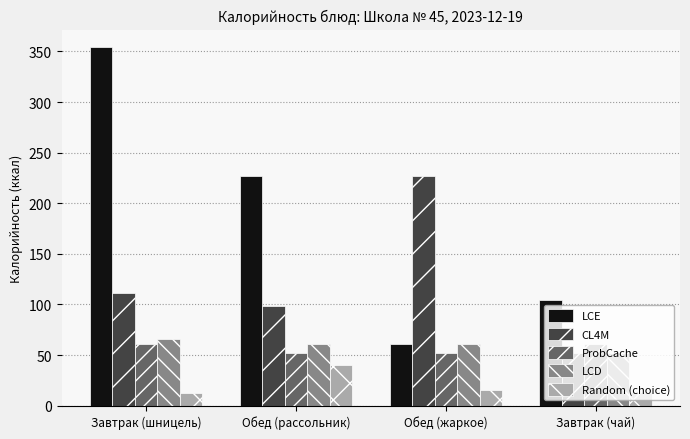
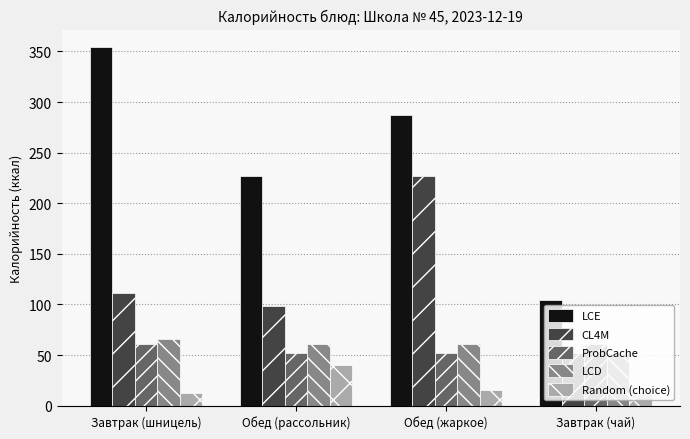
  {
    "LCE": {
      "Завтрак (шницель)": 354,
      "Обед (рассольник)": 227,
-     "Обед (жаркое)": 61,
+     "Обед (жаркое)": 287,
      "Завтрак (чай)": 104
    }
  }
